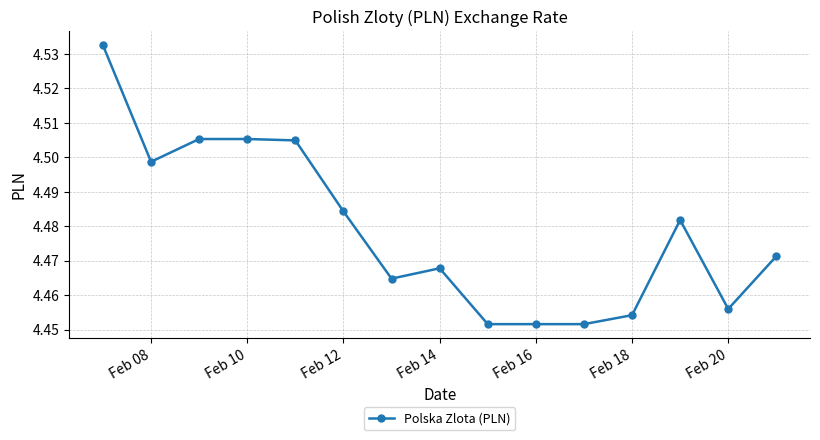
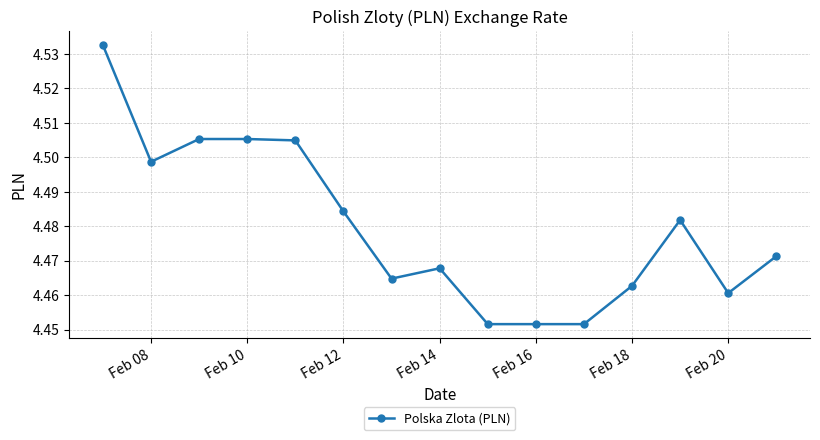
  {
    "Feb 08": 4.499,
    "Feb 10": 4.505,
    "Feb 12": 4.484,
    "Feb 14": 4.468,
    "Feb 16": 4.452,
-   "Feb 18": 4.454,
-   "Feb 20": 4.456
+   "Feb 18": 4.463,
+   "Feb 20": 4.461
  }
